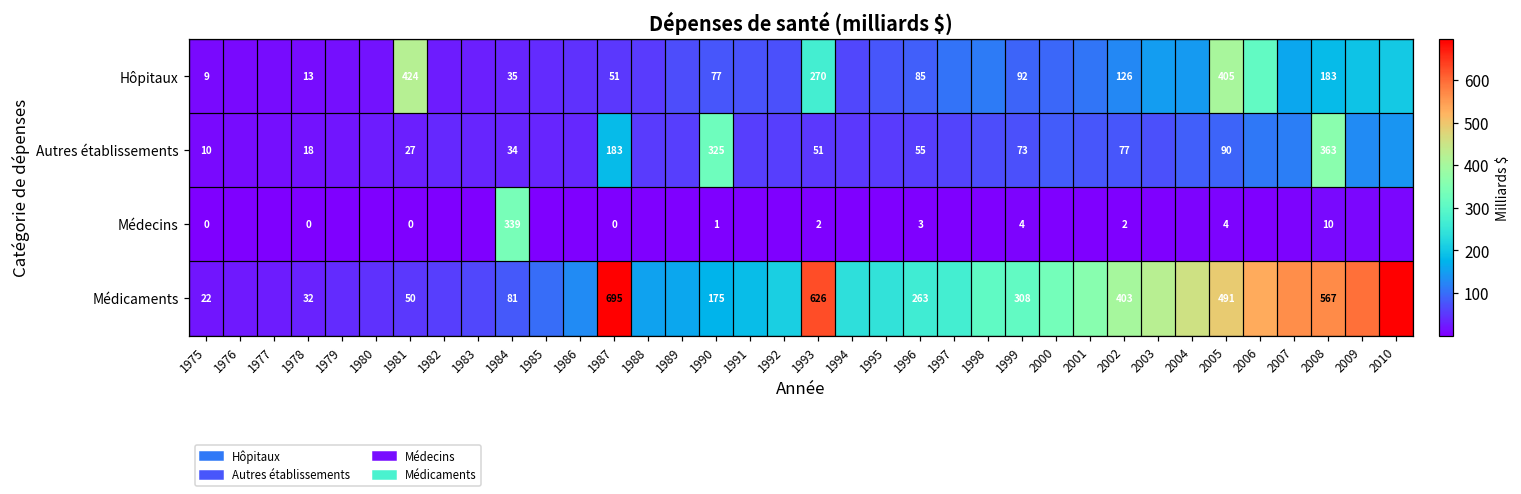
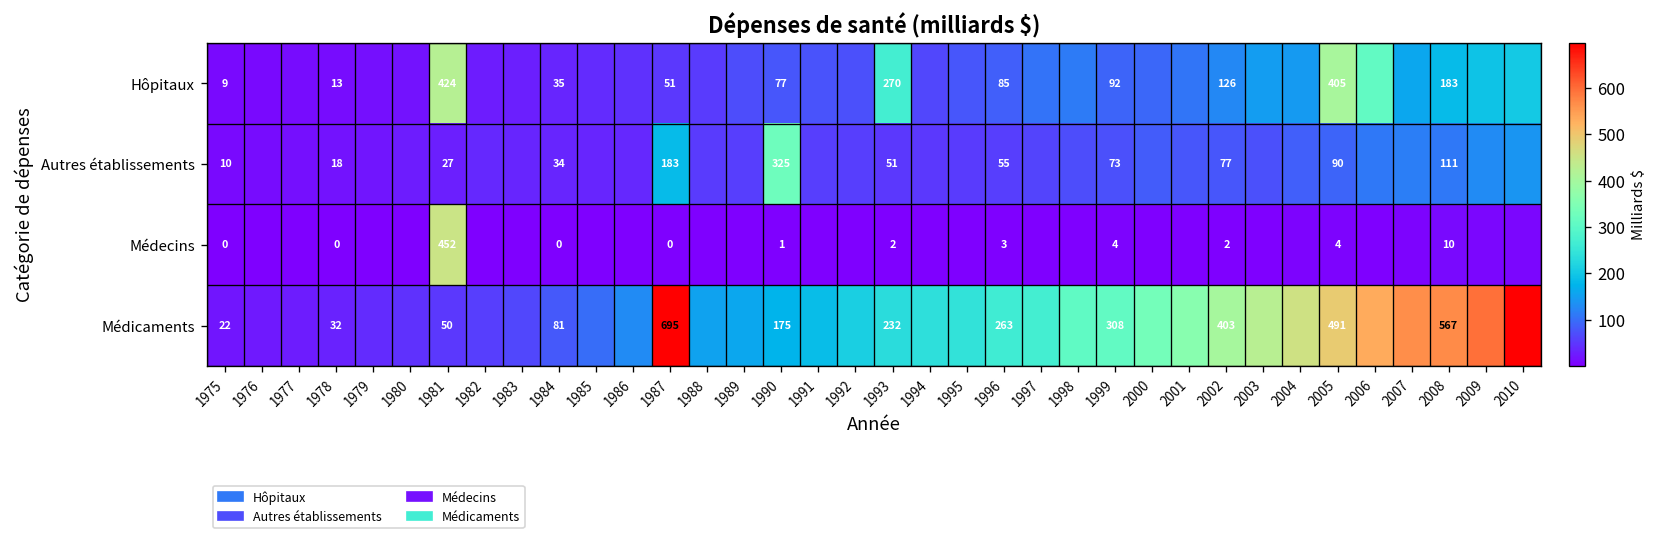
  {
    "Hôpitaux": {
      "1975": 9,
      "1978": 13,
      "1981": 424,
      "1984": 35,
      "1987": 51,
      "1990": 77,
      "1993": 270,
      "1996": 85,
      "1999": 92,
      "2002": 126,
      "2005": 405,
      "2008": 183
    },
    "Autres établissements": {
      "1975": 10,
      "1978": 18,
      "1981": 27,
      "1984": 34,
      "1987": 183,
      "1990": 325,
      "1993": 51,
      "1996": 55,
      "1999": 73,
      "2002": 77,
      "2005": 90,
-     "2008": 363
+     "2008": 111
    },
    "Médecins": {
      "1975": 0,
      "1978": 0,
-     "1981": 0,
-     "1984": 339,
+     "1981": 452,
+     "1984": 0,
      "1987": 0,
      "1990": 1,
      "1993": 2,
      "1996": 3,
      "1999": 4,
      "2002": 2,
      "2005": 4,
      "2008": 10
    },
    "Médicaments": {
      "1975": 22,
      "1978": 32,
      "1981": 50,
      "1984": 81,
      "1987": 695,
      "1990": 175,
-     "1993": 626,
+     "1993": 232,
      "1996": 263,
      "1999": 308,
      "2002": 403,
      "2005": 491,
      "2008": 567
    }
  }
